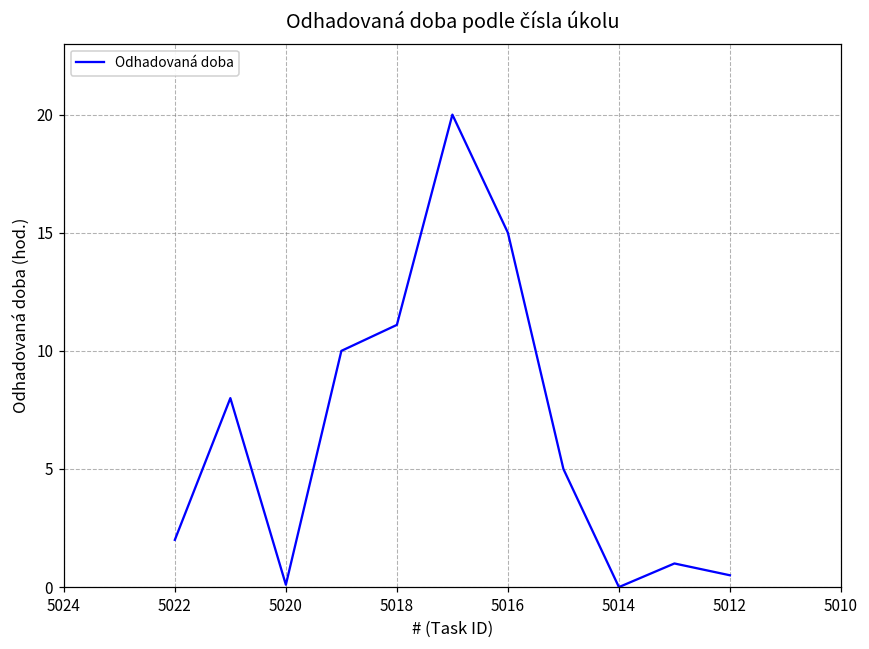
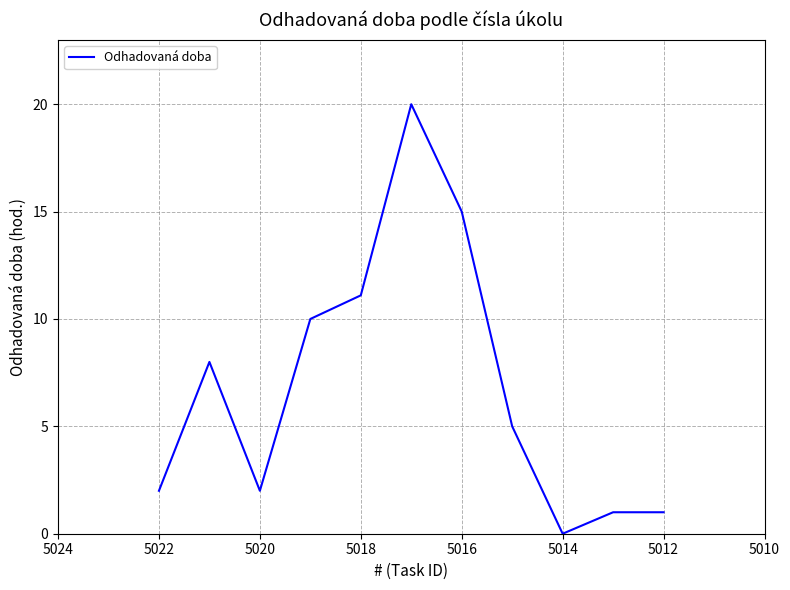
  {
    "5022": 2.0,
-   "5020": 0.1,
+   "5020": 2.0,
    "5018": 11.1,
    "5016": 15.0,
    "5014": 0.0,
-   "5012": 0.5
+   "5012": 1.0
  }
